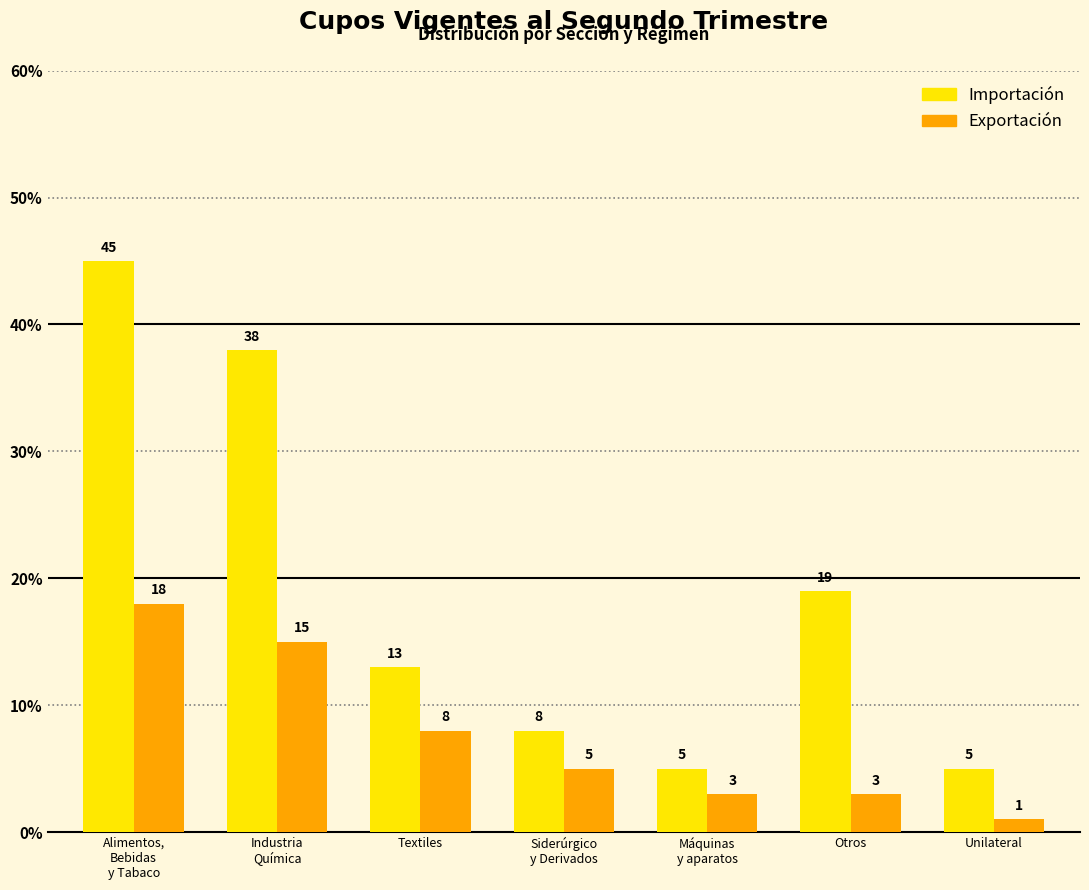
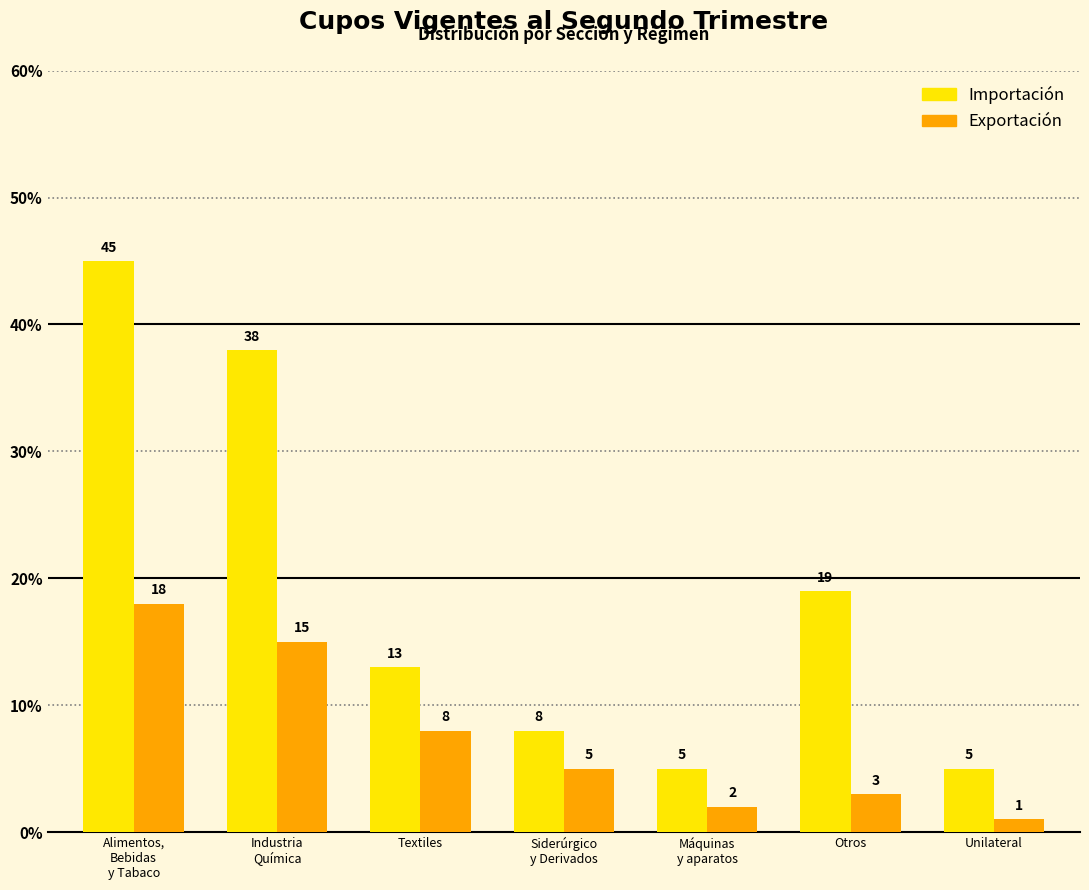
  {
    "Importación": {
      "Alimentos, Bebidas y Tabaco": 45,
      "Industria Química": 38,
      "Textiles": 13,
      "Siderúrgico y Derivados": 8,
      "Máquinas y aparatos": 5,
      "Otros": 19,
      "Unilateral": 5
    },
    "Exportación": {
      "Alimentos, Bebidas y Tabaco": 18,
      "Industria Química": 15,
      "Textiles": 8,
      "Siderúrgico y Derivados": 5,
-     "Máquinas y aparatos": 3,
+     "Máquinas y aparatos": 2,
      "Otros": 3,
      "Unilateral": 1
    }
  }
